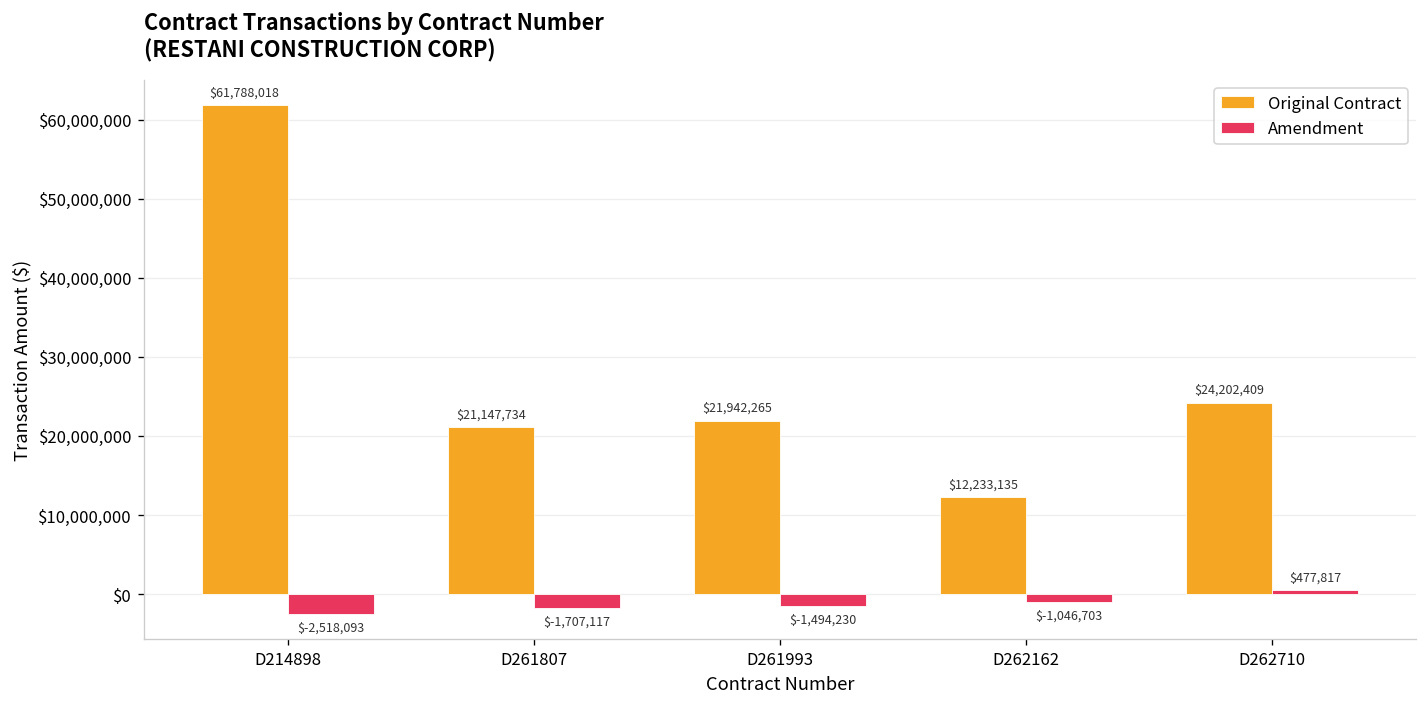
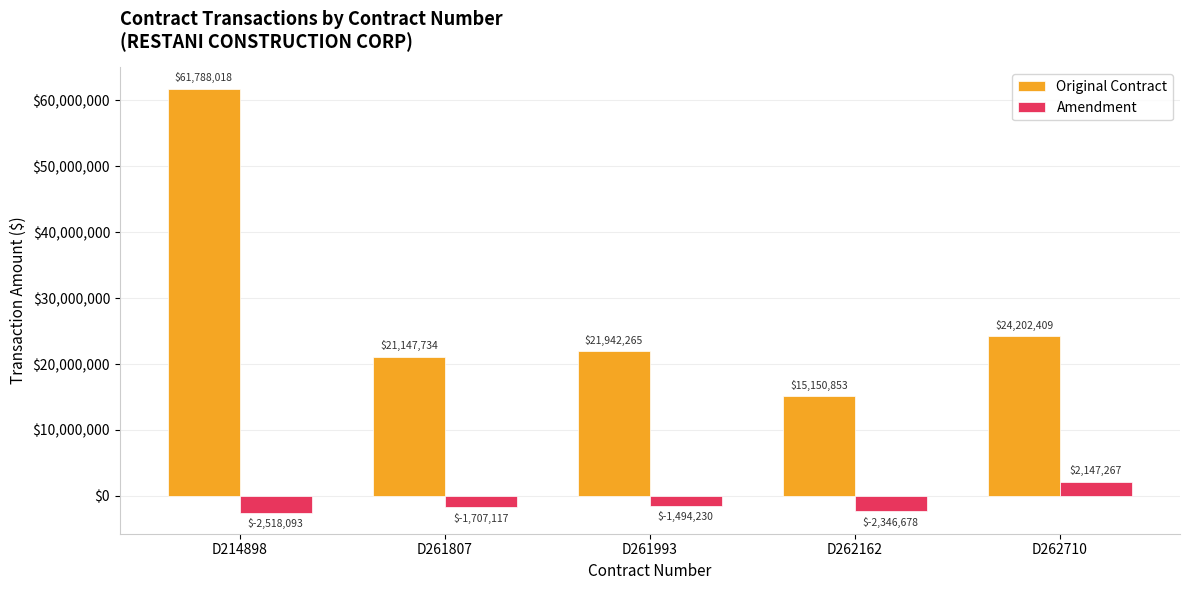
  {
    "Original Contract": {
      "D214898": "$61,788,018",
      "D261807": "$21,147,734",
      "D261993": "$21,942,265",
-     "D262162": "$12,233,135",
+     "D262162": "$15,150,853",
      "D262710": "$24,202,409"
    },
    "Amendment": {
      "D214898": "$-2,518,093",
      "D261807": "$-1,707,117",
      "D261993": "$-1,494,230",
-     "D262162": "$-1,046,703",
-     "D262710": "$477,817"
+     "D262162": "$-2,346,678",
+     "D262710": "$2,147,267"
    }
  }
